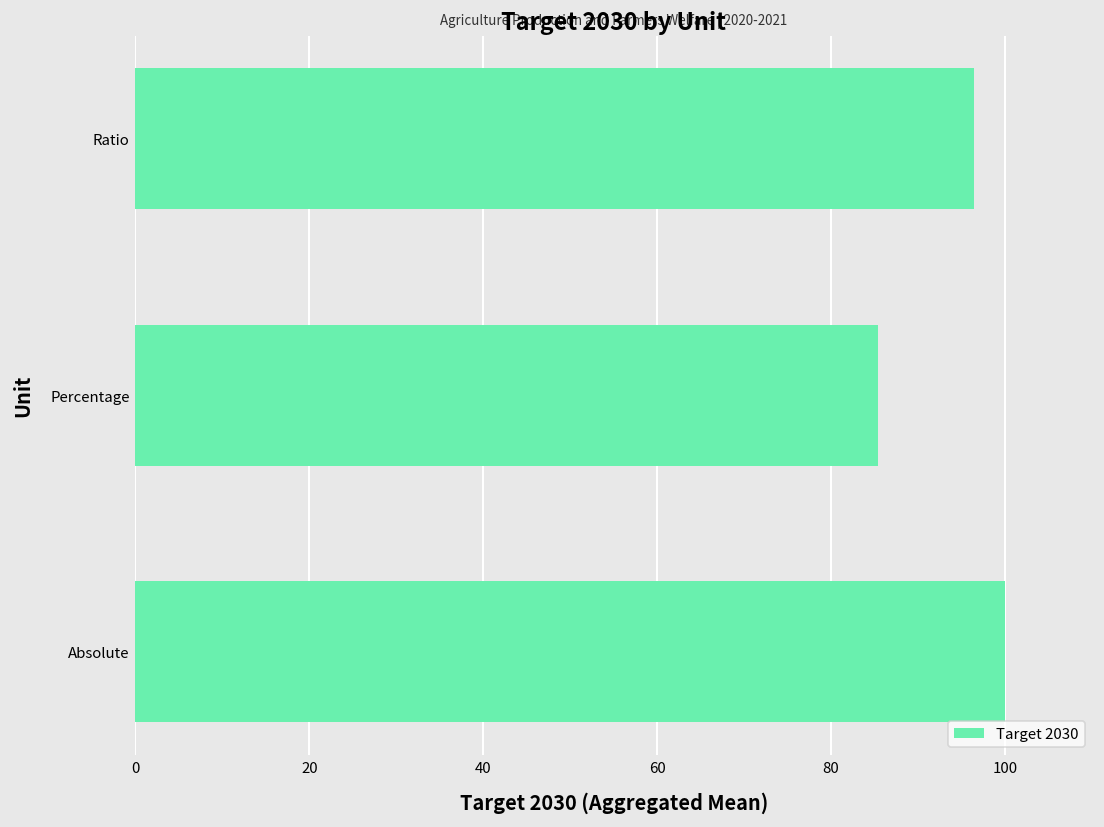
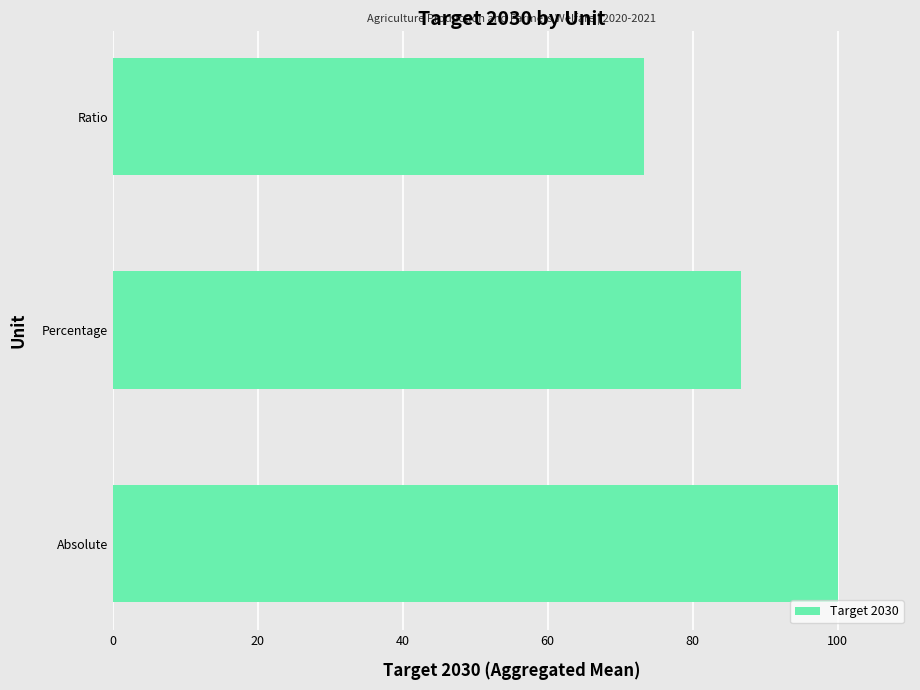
  {
-   "Ratio": 96,
-   "Percentage": 85,
+   "Ratio": 73,
+   "Percentage": 87,
    "Absolute": 100
  }
